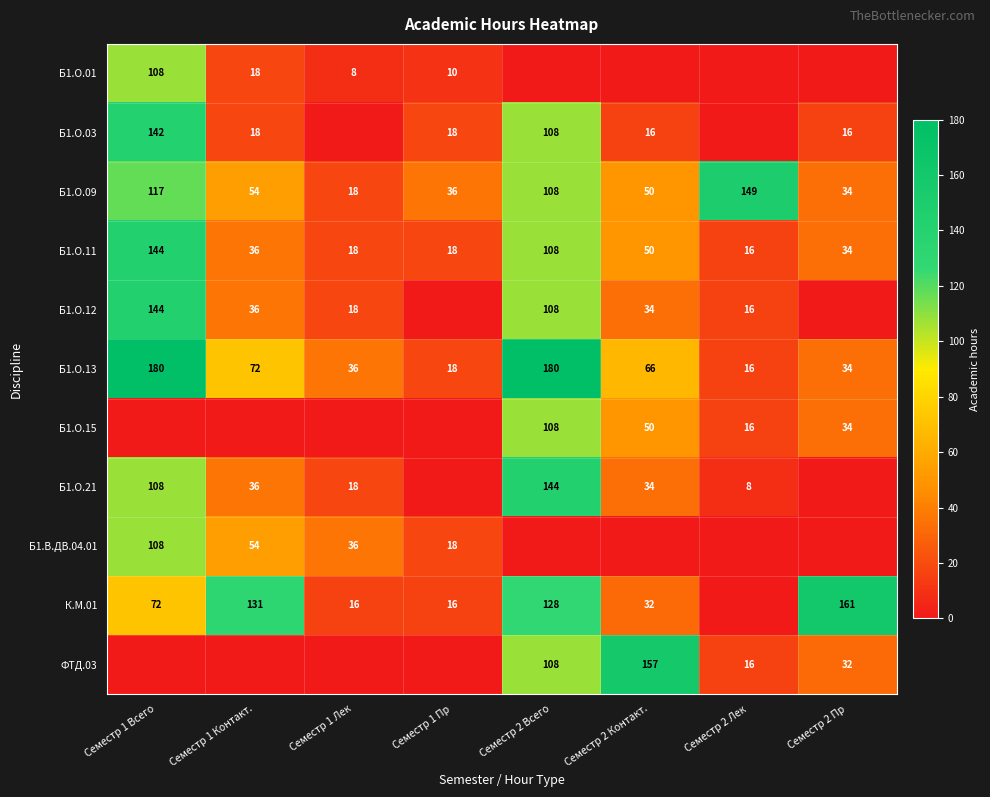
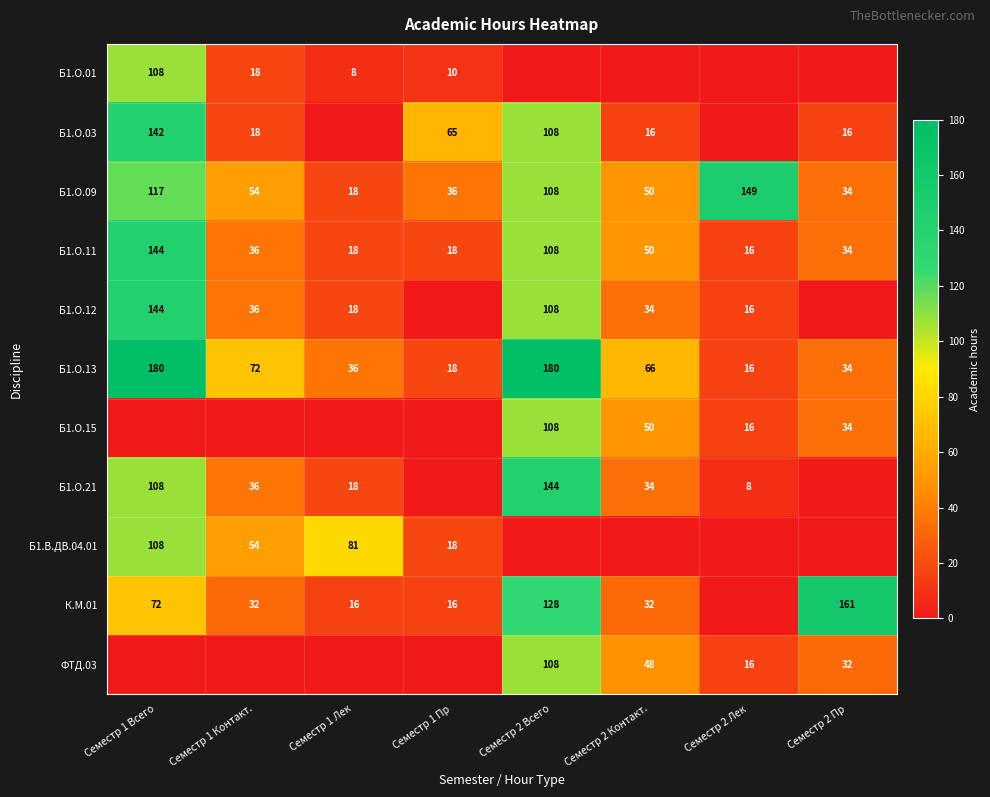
  {
    "Б1.О.01": {
      "Семестр 1 Всего": 108,
      "Семестр 1 Контакт.": 18,
      "Семестр 1 Лек": 8,
      "Семестр 1 Пр": 10
    },
    "Б1.О.03": {
      "Семестр 1 Всего": 142,
      "Семестр 1 Контакт.": 18,
-     "Семестр 1 Пр": 18,
+     "Семестр 1 Пр": 65,
      "Семестр 2 Всего": 108,
      "Семестр 2 Контакт.": 16,
      "Семестр 2 Пр": 16
    },
    "Б1.О.09": {
      "Семестр 1 Всего": 117,
      "Семестр 1 Контакт.": 54,
      "Семестр 1 Лек": 18,
      "Семестр 1 Пр": 36,
      "Семестр 2 Всего": 108,
      "Семестр 2 Контакт.": 50,
      "Семестр 2 Лек": 149,
      "Семестр 2 Пр": 34
    },
    "Б1.О.11": {
      "Семестр 1 Всего": 144,
      "Семестр 1 Контакт.": 36,
      "Семестр 1 Лек": 18,
      "Семестр 1 Пр": 18,
      "Семестр 2 Всего": 108,
      "Семестр 2 Контакт.": 50,
      "Семестр 2 Лек": 16,
      "Семестр 2 Пр": 34
    },
    "Б1.О.12": {
      "Семестр 1 Всего": 144,
      "Семестр 1 Контакт.": 36,
      "Семестр 1 Лек": 18,
      "Семестр 2 Всего": 108,
      "Семестр 2 Контакт.": 34,
      "Семестр 2 Лек": 16
    },
    "Б1.О.13": {
      "Семестр 1 Всего": 180,
      "Семестр 1 Контакт.": 72,
      "Семестр 1 Лек": 36,
      "Семестр 1 Пр": 18,
      "Семестр 2 Всего": 180,
      "Семестр 2 Контакт.": 66,
      "Семестр 2 Лек": 16,
      "Семестр 2 Пр": 34
    },
    "Б1.О.15": {
      "Семестр 2 Всего": 108,
      "Семестр 2 Контакт.": 50,
      "Семестр 2 Лек": 16,
      "Семестр 2 Пр": 34
    },
    "Б1.О.21": {
      "Семестр 1 Всего": 108,
      "Семестр 1 Контакт.": 36,
      "Семестр 1 Лек": 18,
      "Семестр 2 Всего": 144,
      "Семестр 2 Контакт.": 34,
      "Семестр 2 Лек": 8
    },
    "Б1.В.ДВ.04.01": {
      "Семестр 1 Всего": 108,
      "Семестр 1 Контакт.": 54,
-     "Семестр 1 Лек": 36,
+     "Семестр 1 Лек": 81,
      "Семестр 1 Пр": 18
    },
    "К.М.01": {
      "Семестр 1 Всего": 72,
-     "Семестр 1 Контакт.": 131,
+     "Семестр 1 Контакт.": 32,
      "Семестр 1 Лек": 16,
      "Семестр 1 Пр": 16,
      "Семестр 2 Всего": 128,
      "Семестр 2 Контакт.": 32,
      "Семестр 2 Пр": 161
    },
    "ФТД.03": {
      "Семестр 2 Всего": 108,
-     "Семестр 2 Контакт.": 157,
+     "Семестр 2 Контакт.": 48,
      "Семестр 2 Лек": 16,
      "Семестр 2 Пр": 32
    }
  }
